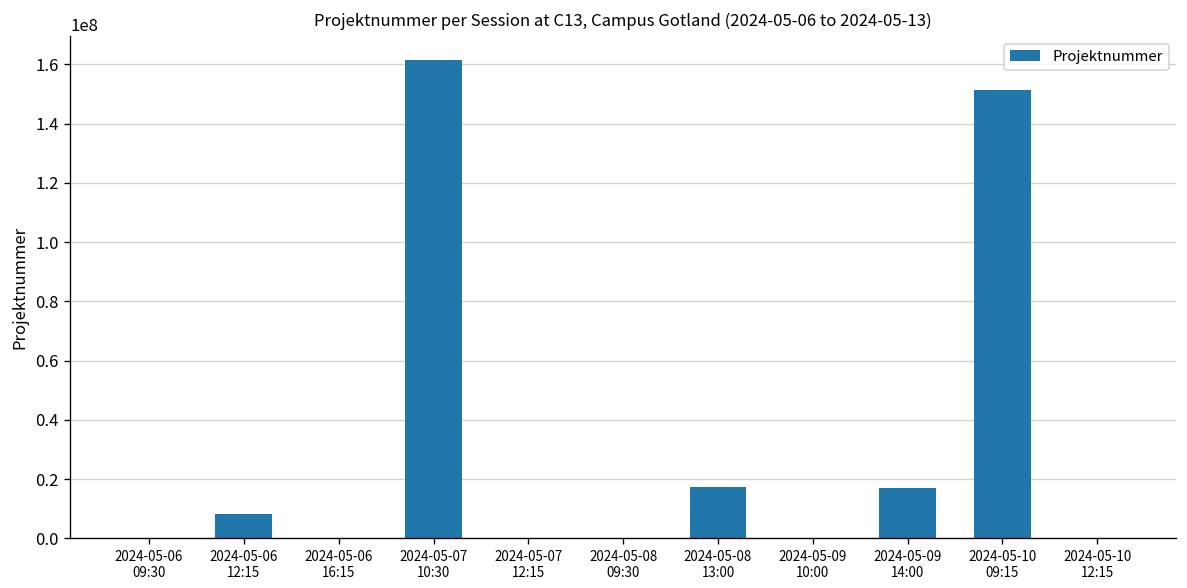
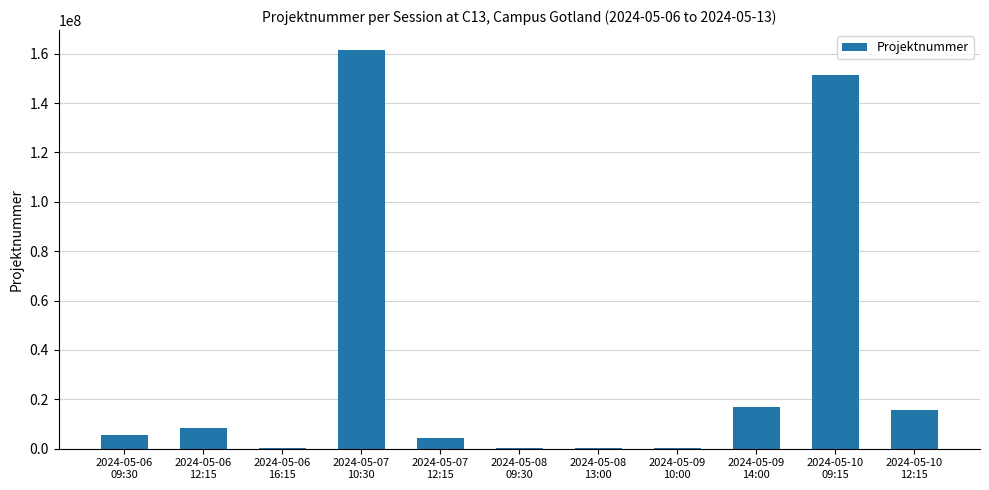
  {
-   "2024-05-06 09:30": 0,
+   "2024-05-06 09:30": 5000000,
    "2024-05-06 12:15": 8000000,
    "2024-05-07 10:30": 162000000,
-   "2024-05-07 12:15": 0,
-   "2024-05-08 13:00": 17000000,
+   "2024-05-07 12:15": 4000000,
+   "2024-05-08 13:00": 0,
    "2024-05-09 14:00": 17000000,
    "2024-05-10 09:15": 151000000,
-   "2024-05-10 12:15": 0
+   "2024-05-10 12:15": 16000000
  }
